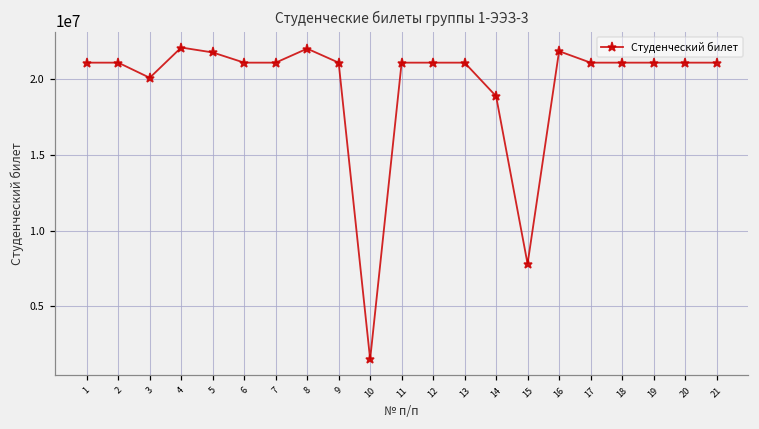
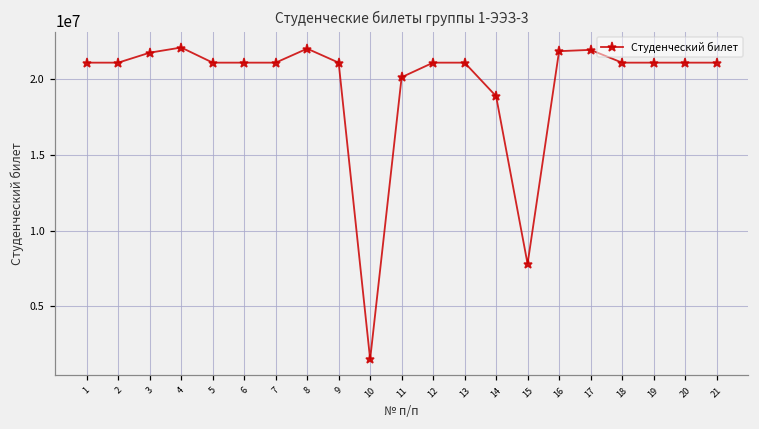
  {
    "1": 21100000,
    "2": 21100000,
-   "3": 20100000,
+   "3": 21800000,
    "4": 22100000,
-   "5": 21800000,
+   "5": 21100000,
    "6": 21100000,
    "7": 21100000,
    "8": 22000000,
    "9": 21100000,
    "10": 1500000,
-   "11": 21100000,
+   "11": 20100000,
    "12": 21100000,
    "13": 21100000,
    "14": 18900000,
    "15": 7800000,
    "16": 21900000,
-   "17": 21100000,
+   "17": 21900000,
    "18": 21100000,
    "19": 21100000,
    "20": 21100000,
    "21": 21100000
  }
